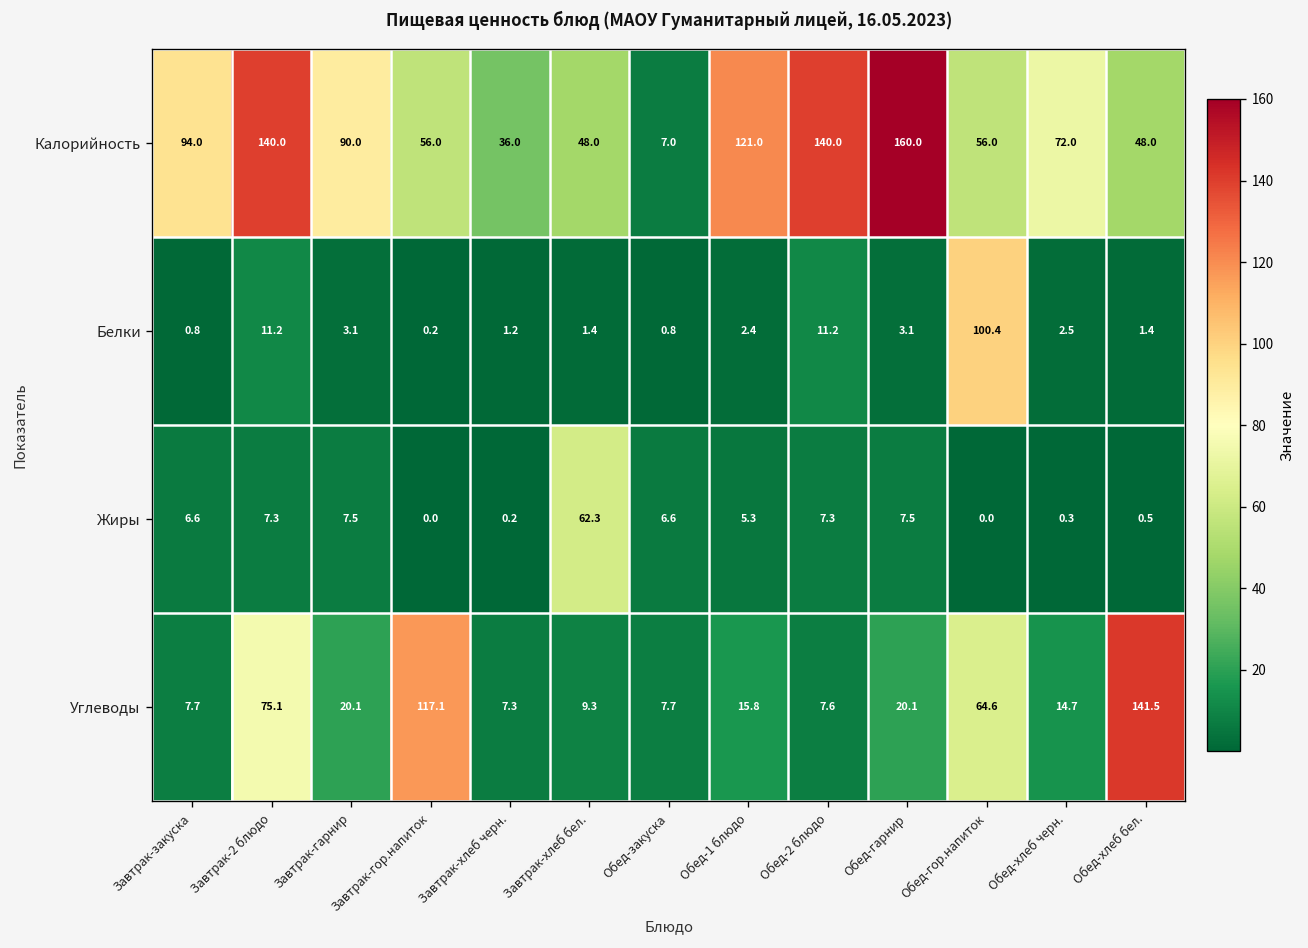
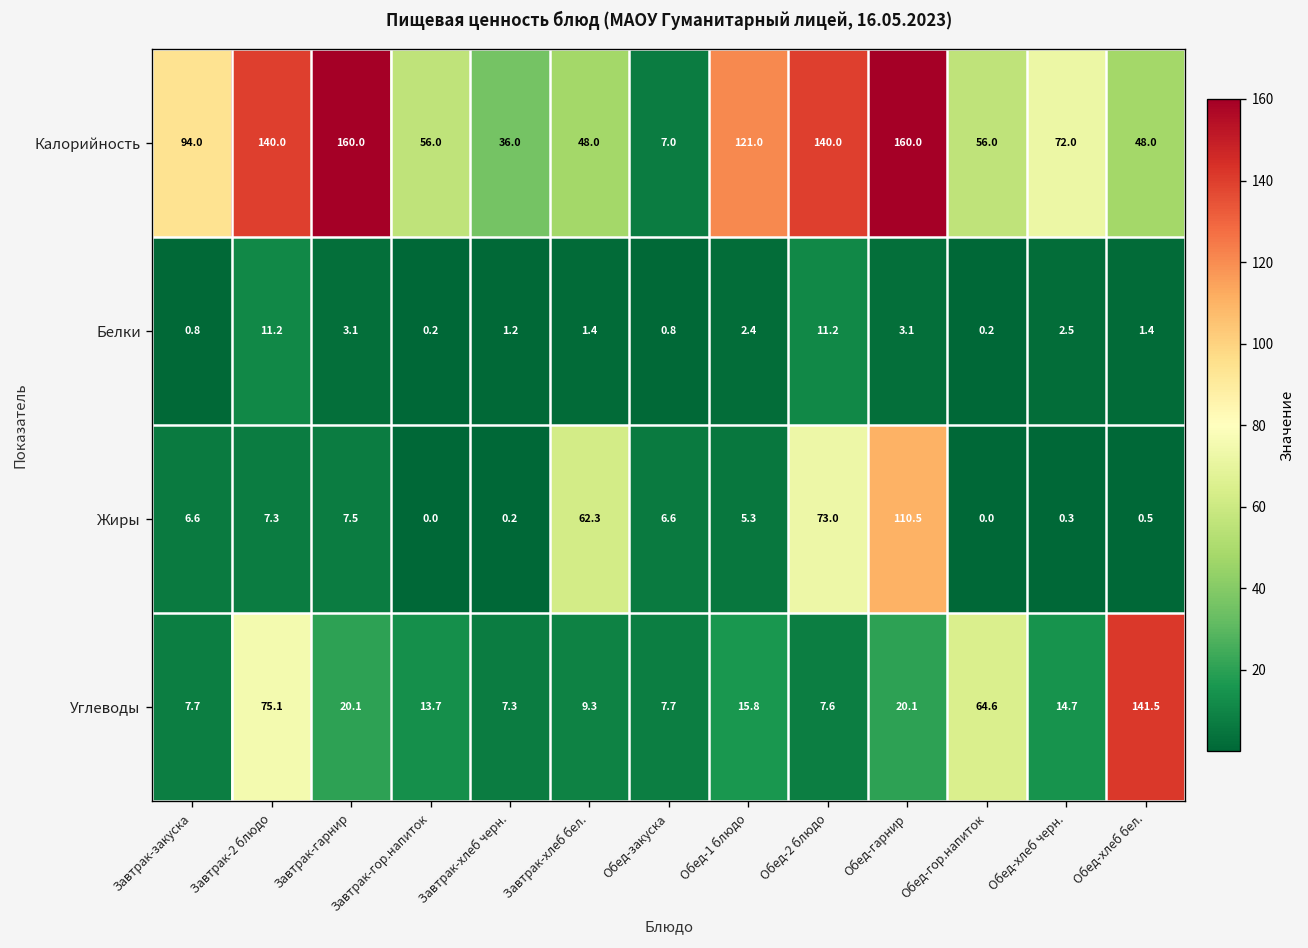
  {
    "Калорийность": {
      "Завтрак-закуска": 94.0,
      "Завтрак-2 блюдо": 140.0,
-     "Завтрак-гарнир": 90.0,
+     "Завтрак-гарнир": 160.0,
      "Завтрак-гор.напиток": 56.0,
      "Завтрак-хлеб черн.": 36.0,
      "Завтрак-хлеб бел.": 48.0,
      "Обед-закуска": 7.0,
      "Обед-1 блюдо": 121.0,
      "Обед-2 блюдо": 140.0,
      "Обед-гарнир": 160.0,
      "Обед-гор.напиток": 56.0,
      "Обед-хлеб черн.": 72.0,
      "Обед-хлеб бел.": 48.0
    },
    "Белки": {
      "Завтрак-закуска": 0.8,
      "Завтрак-2 блюдо": 11.2,
      "Завтрак-гарнир": 3.1,
      "Завтрак-гор.напиток": 0.2,
      "Завтрак-хлеб черн.": 1.2,
      "Завтрак-хлеб бел.": 1.4,
      "Обед-закуска": 0.8,
      "Обед-1 блюдо": 2.4,
      "Обед-2 блюдо": 11.2,
      "Обед-гарнир": 3.1,
-     "Обед-гор.напиток": 100.4,
+     "Обед-гор.напиток": 0.2,
      "Обед-хлеб черн.": 2.5,
      "Обед-хлеб бел.": 1.4
    },
    "Жиры": {
      "Завтрак-закуска": 6.6,
      "Завтрак-2 блюдо": 7.3,
      "Завтрак-гарнир": 7.5,
      "Завтрак-гор.напиток": 0.0,
      "Завтрак-хлеб черн.": 0.2,
      "Завтрак-хлеб бел.": 62.3,
      "Обед-закуска": 6.6,
      "Обед-1 блюдо": 5.3,
-     "Обед-2 блюдо": 7.3,
-     "Обед-гарнир": 7.5,
+     "Обед-2 блюдо": 73.0,
+     "Обед-гарнир": 110.5,
      "Обед-гор.напиток": 0.0,
      "Обед-хлеб черн.": 0.3,
      "Обед-хлеб бел.": 0.5
    },
    "Углеводы": {
      "Завтрак-закуска": 7.7,
      "Завтрак-2 блюдо": 75.1,
      "Завтрак-гарнир": 20.1,
-     "Завтрак-гор.напиток": 117.1,
+     "Завтрак-гор.напиток": 13.7,
      "Завтрак-хлеб черн.": 7.3,
      "Завтрак-хлеб бел.": 9.3,
      "Обед-закуска": 7.7,
      "Обед-1 блюдо": 15.8,
      "Обед-2 блюдо": 7.6,
      "Обед-гарнир": 20.1,
      "Обед-гор.напиток": 64.6,
      "Обед-хлеб черн.": 14.7,
      "Обед-хлеб бел.": 141.5
    }
  }
